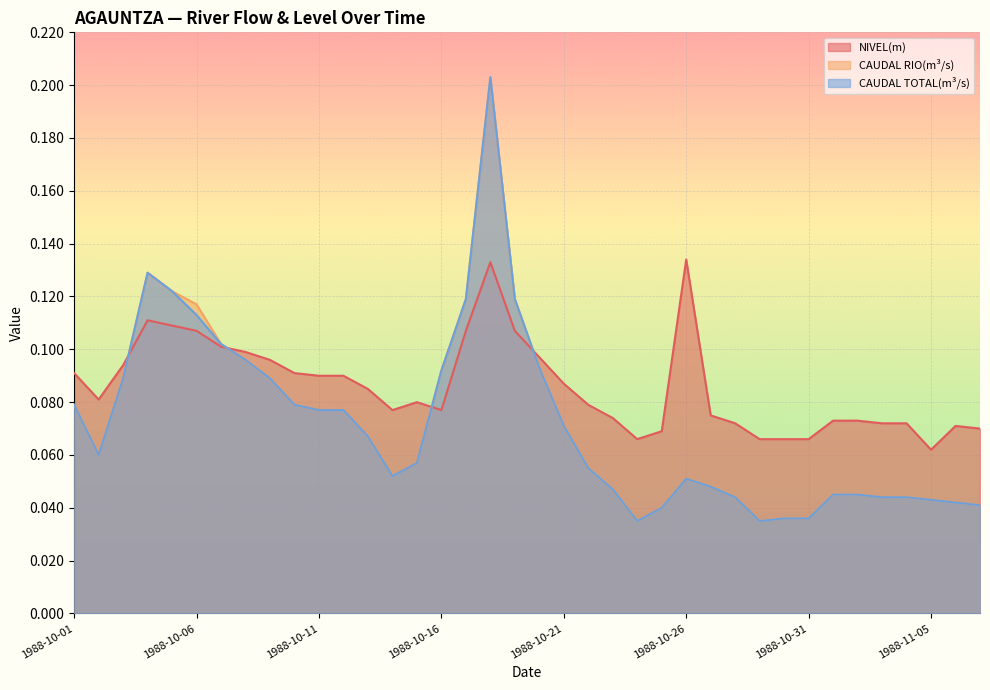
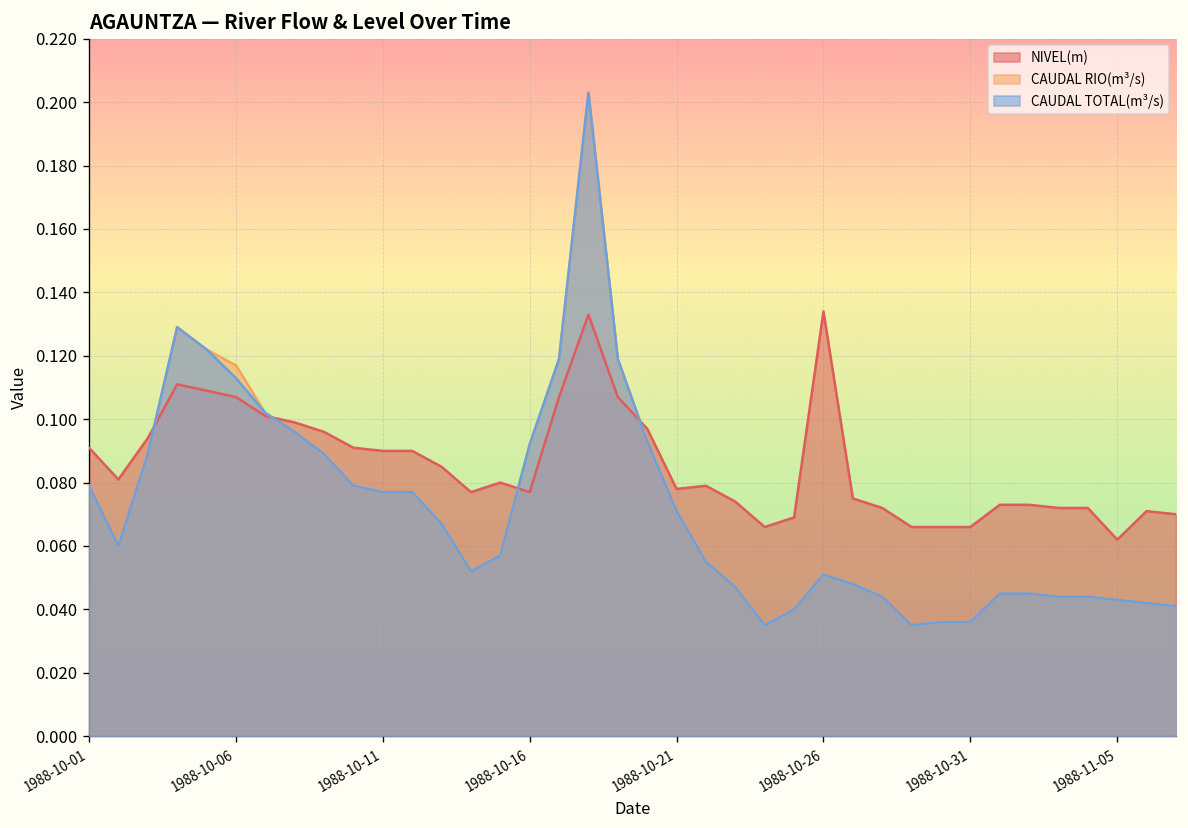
  {
    "NIVEL(m)": {
      "1988-10-01": 0.091,
      "1988-10-06": 0.107,
      "1988-10-11": 0.090,
      "1988-10-16": 0.077,
-     "1988-10-21": 0.087,
+     "1988-10-21": 0.078,
      "1988-10-26": 0.134,
      "1988-10-31": 0.066,
      "1988-11-05": 0.062
    },
    "CAUDAL RIO(m³/s)": {
      "1988-10-06": 0.117
    },
    "CAUDAL TOTAL(m³/s)": {
      "1988-10-06": 0.113
    }
  }
